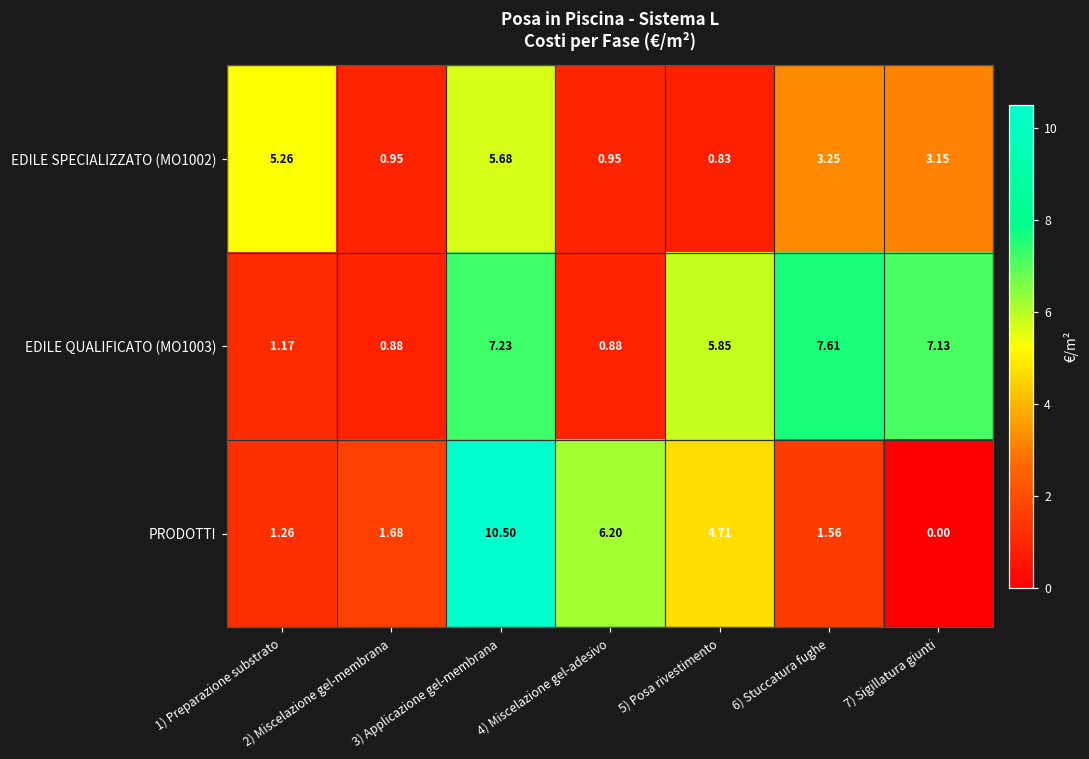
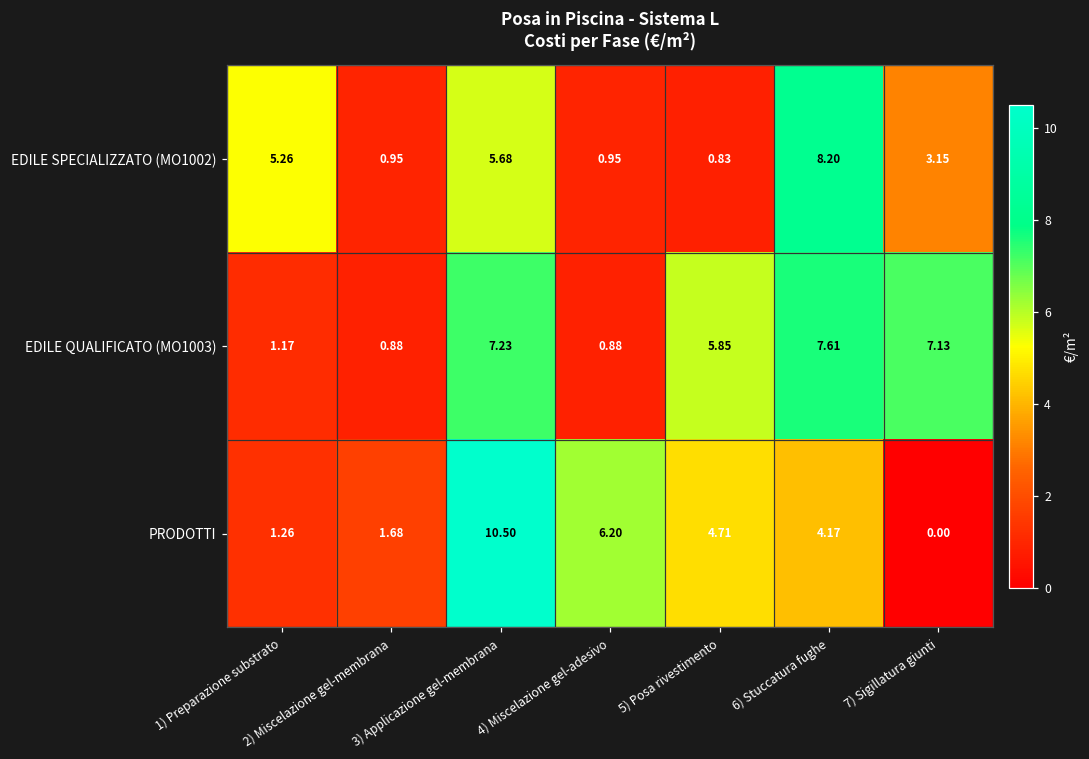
  {
    "EDILE SPECIALIZZATO (MO1002)": {
      "1) Preparazione substrato": 5.26,
      "2) Miscelazione gel-membrana": 0.95,
      "3) Applicazione gel-membrana": 5.68,
      "4) Miscelazione gel-adesivo": 0.95,
      "5) Posa rivestimento": 0.83,
-     "6) Stuccatura fughe": 3.25,
+     "6) Stuccatura fughe": 8.20,
      "7) Sigillatura giunti": 3.15
    },
    "EDILE QUALIFICATO (MO1003)": {
      "1) Preparazione substrato": 1.17,
      "2) Miscelazione gel-membrana": 0.88,
      "3) Applicazione gel-membrana": 7.23,
      "4) Miscelazione gel-adesivo": 0.88,
      "5) Posa rivestimento": 5.85,
      "6) Stuccatura fughe": 7.61,
      "7) Sigillatura giunti": 7.13
    },
    "PRODOTTI": {
      "1) Preparazione substrato": 1.26,
      "2) Miscelazione gel-membrana": 1.68,
      "3) Applicazione gel-membrana": 10.50,
      "4) Miscelazione gel-adesivo": 6.20,
      "5) Posa rivestimento": 4.71,
-     "6) Stuccatura fughe": 1.56,
+     "6) Stuccatura fughe": 4.17,
      "7) Sigillatura giunti": 0.00
    }
  }
